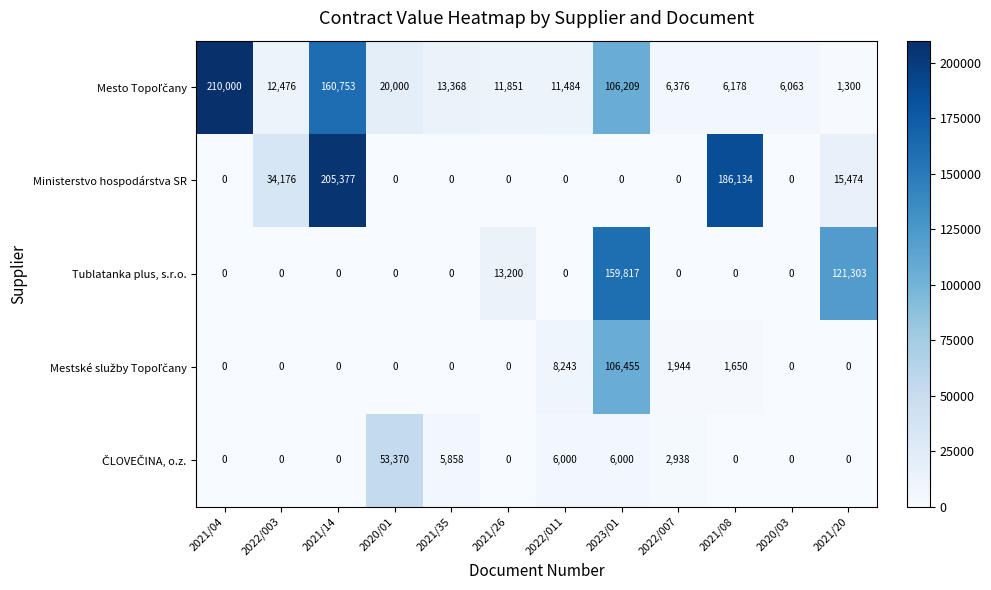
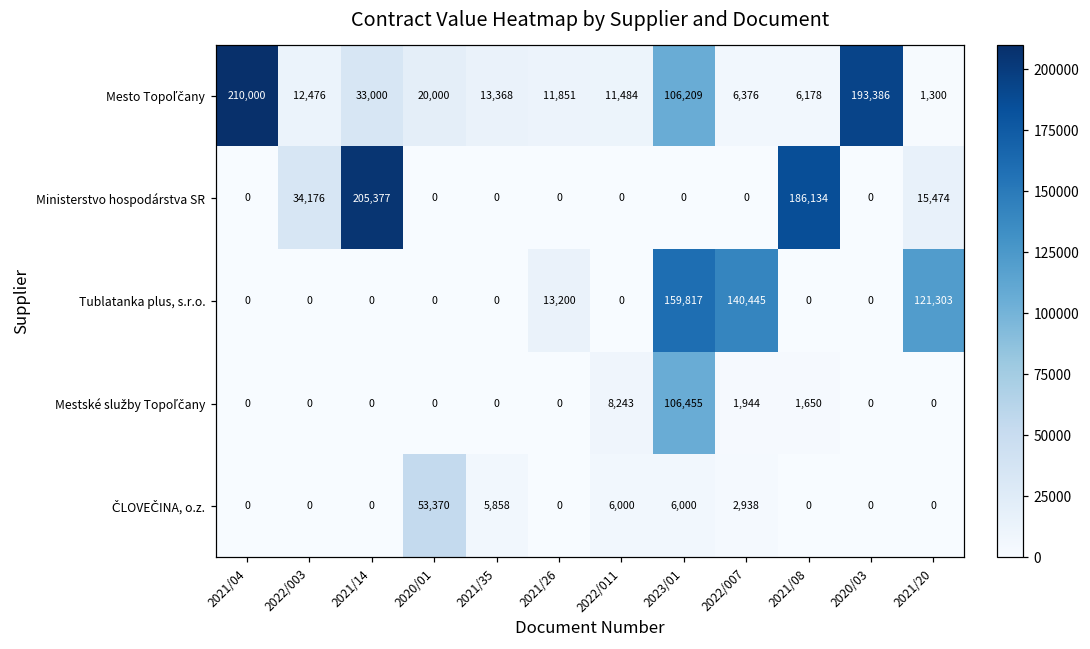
  {
    "Mesto Topoľčany": {
      "2021/04": "210,000",
      "2022/003": "12,476",
-     "2021/14": "160,753",
+     "2021/14": "33,000",
      "2020/01": "20,000",
      "2021/35": "13,368",
      "2021/26": "11,851",
      "2022/011": "11,484",
      "2023/01": "106,209",
      "2022/007": "6,376",
      "2021/08": "6,178",
-     "2020/03": "6,063",
+     "2020/03": "193,386",
      "2021/20": "1,300"
    },
    "Ministerstvo hospodárstva SR": {
      "2021/04": "0",
      "2022/003": "34,176",
      "2021/14": "205,377",
      "2020/01": "0",
      "2021/35": "0",
      "2021/26": "0",
      "2022/011": "0",
      "2023/01": "0",
      "2022/007": "0",
      "2021/08": "186,134",
      "2020/03": "0",
      "2021/20": "15,474"
    },
    "Tublatanka plus, s.r.o.": {
      "2021/04": "0",
      "2022/003": "0",
      "2021/14": "0",
      "2020/01": "0",
      "2021/35": "0",
      "2021/26": "13,200",
      "2022/011": "0",
      "2023/01": "159,817",
-     "2022/007": "0",
+     "2022/007": "140,445",
      "2021/08": "0",
      "2020/03": "0",
      "2021/20": "121,303"
    },
    "Mestské služby Topoľčany": {
      "2021/04": "0",
      "2022/003": "0",
      "2021/14": "0",
      "2020/01": "0",
      "2021/35": "0",
      "2021/26": "0",
      "2022/011": "8,243",
      "2023/01": "106,455",
      "2022/007": "1,944",
      "2021/08": "1,650",
      "2020/03": "0",
      "2021/20": "0"
    },
    "ČLOVEČINA, o.z.": {
      "2021/04": "0",
      "2022/003": "0",
      "2021/14": "0",
      "2020/01": "53,370",
      "2021/35": "5,858",
      "2021/26": "0",
      "2022/011": "6,000",
      "2023/01": "6,000",
      "2022/007": "2,938",
      "2021/08": "0",
      "2020/03": "0",
      "2021/20": "0"
    }
  }
